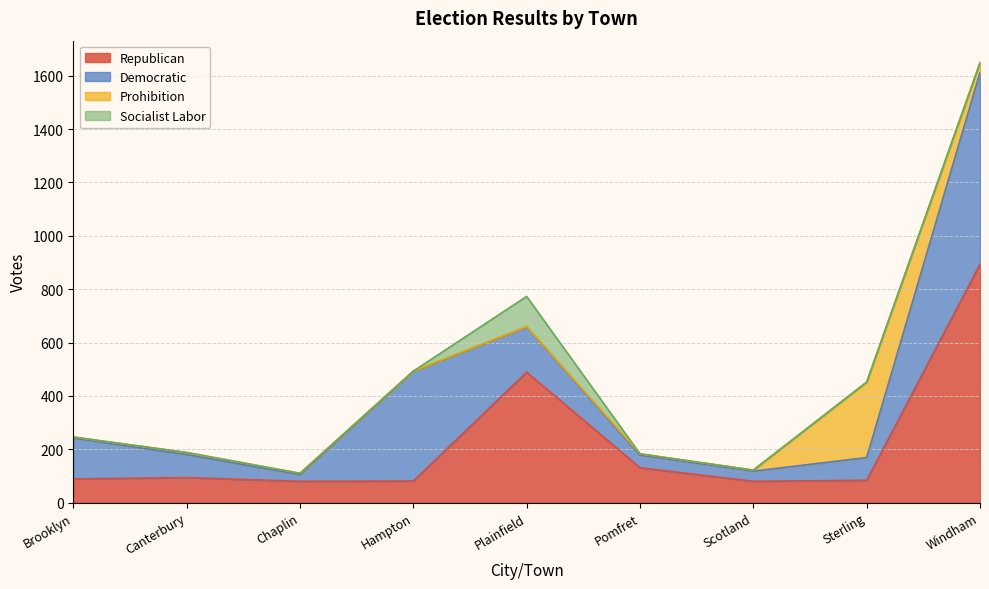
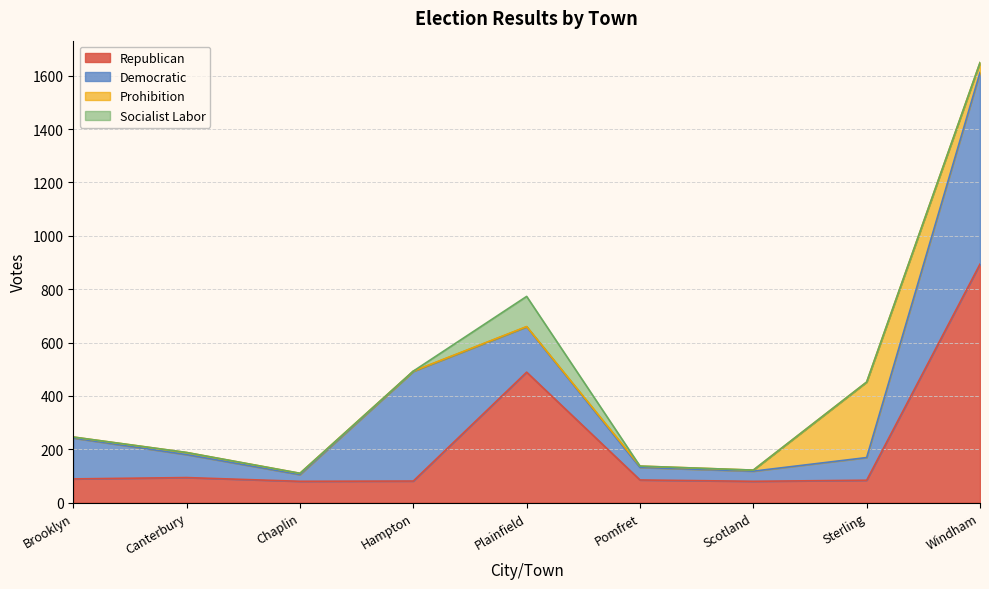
  {
    "Republican": {
      "Brooklyn": 90,
      "Canterbury": 90,
      "Chaplin": 80,
      "Hampton": 80,
      "Plainfield": 490,
-     "Pomfret": 130,
+     "Pomfret": 90,
      "Scotland": 80,
      "Sterling": 80,
      "Windham": 890
    },
    "Democratic": {
      "Sterling": 90,
      "Windham": 720
    },
    "Socialist Labor": {
      "Plainfield": 110
    }
  }
